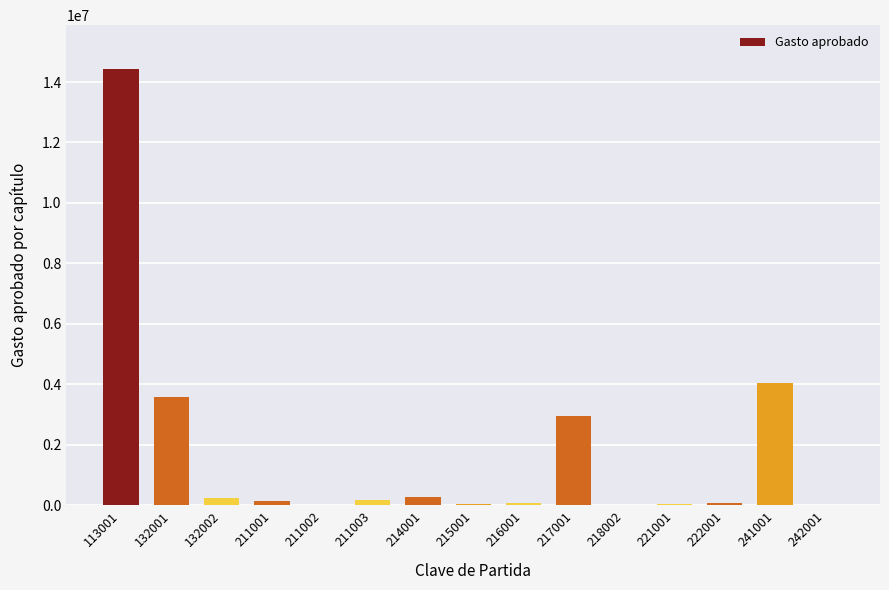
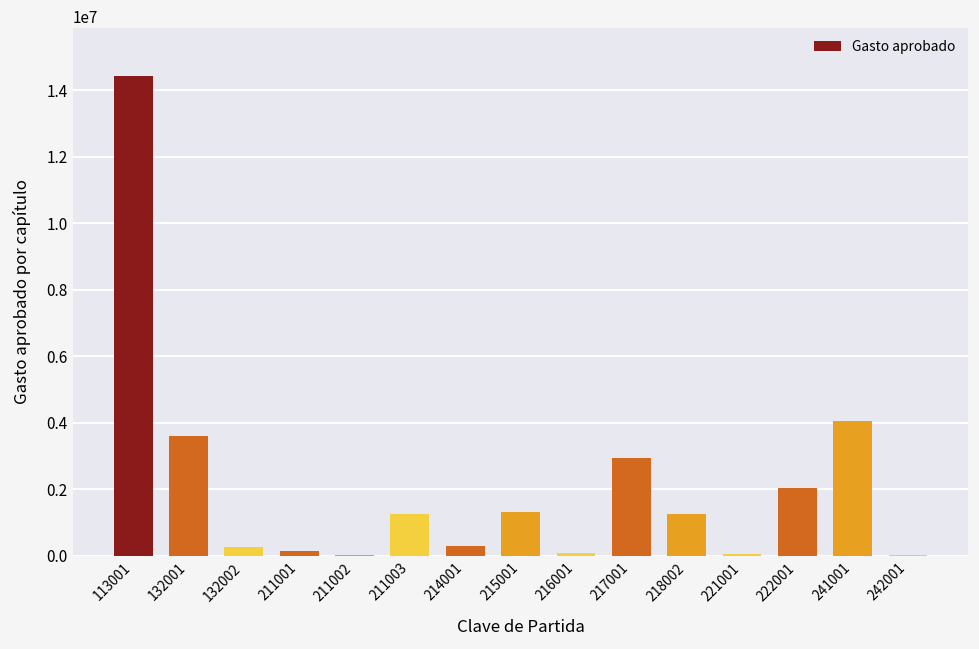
  {
    "113001": 14400000,
    "132001": 3600000,
    "132002": 300000,
    "211001": 100000,
-   "211003": 200000,
+   "211003": 1300000,
    "214001": 300000,
-   "215001": 100000,
+   "215001": 1300000,
    "216001": 100000,
    "217001": 2900000,
-   "218002": 0,
-   "222001": 100000,
+   "218002": 1300000,
+   "222001": 2000000,
    "241001": 4100000
  }
